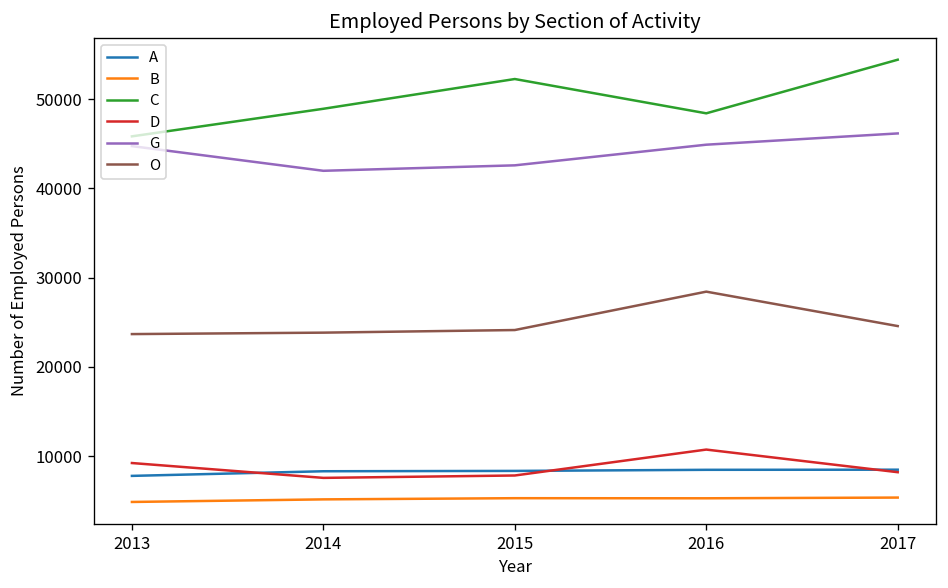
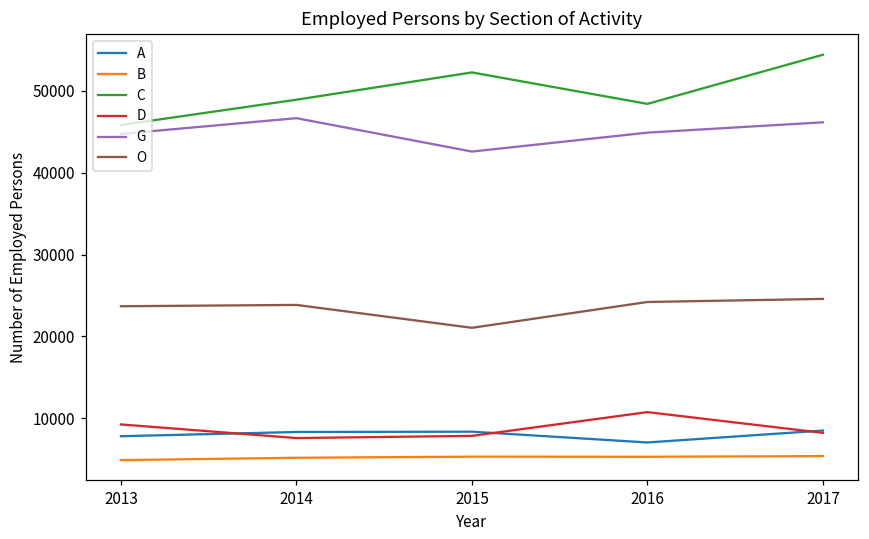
  {
    "A": {
      "2013": 8000,
      "2014": 8000,
      "2015": 8000,
-     "2016": 8000
+     "2016": 7000
    },
    "B": {
      "2013": 5000,
      "2014": 5000,
      "2015": 5000,
      "2016": 5000,
      "2017": 5000
    },
    "C": {
      "2014": 49000,
      "2015": 52000,
      "2016": 48000,
      "2017": 54000
    },
    "D": {
      "2013": 9000,
      "2014": 8000,
      "2015": 8000,
      "2016": 11000
    },
    "G": {
-     "2014": 42000,
+     "2014": 47000,
      "2015": 43000,
      "2016": 45000,
      "2017": 46000
    },
    "O": {
      "2013": 24000,
      "2014": 24000,
-     "2015": 24000,
-     "2016": 28000,
+     "2015": 21000,
+     "2016": 24000,
      "2017": 25000
    }
  }
